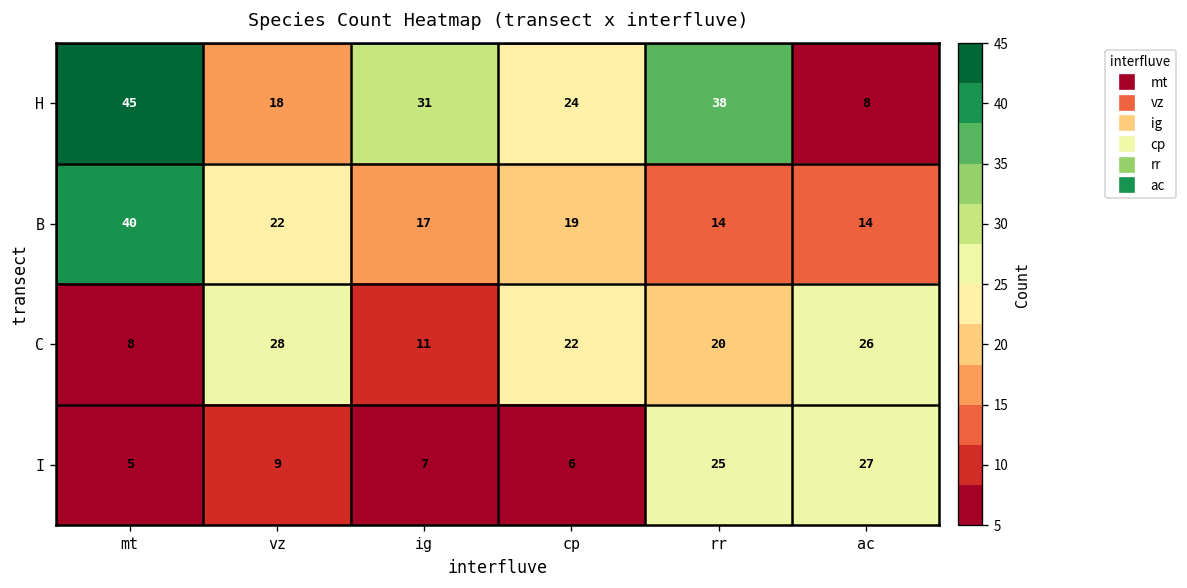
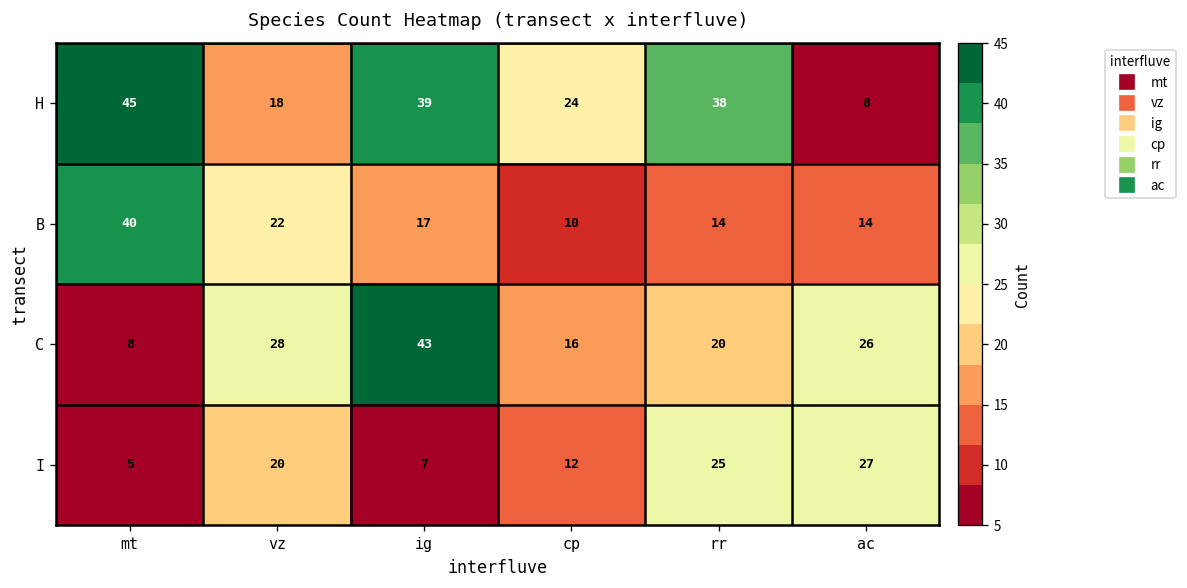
  {
    "H": {
      "mt": 45,
      "vz": 18,
-     "ig": 31,
+     "ig": 39,
      "cp": 24,
      "rr": 38,
      "ac": 8
    },
    "B": {
      "mt": 40,
      "vz": 22,
      "ig": 17,
-     "cp": 19,
+     "cp": 10,
      "rr": 14,
      "ac": 14
    },
    "C": {
      "mt": 8,
      "vz": 28,
-     "ig": 11,
-     "cp": 22,
+     "ig": 43,
+     "cp": 16,
      "rr": 20,
      "ac": 26
    },
    "I": {
      "mt": 5,
-     "vz": 9,
+     "vz": 20,
      "ig": 7,
-     "cp": 6,
+     "cp": 12,
      "rr": 25,
      "ac": 27
    }
  }
